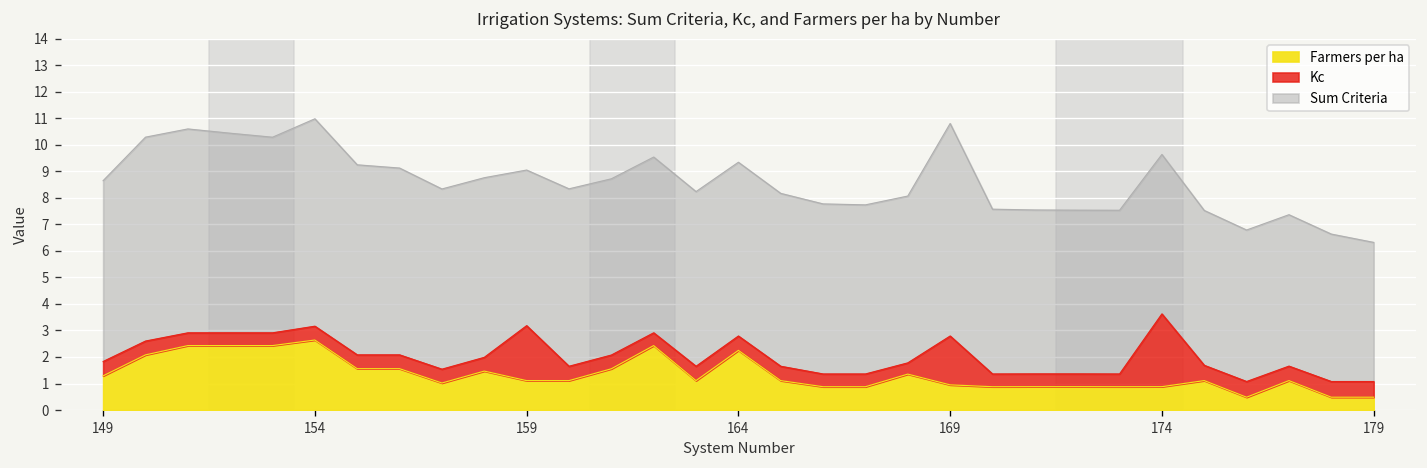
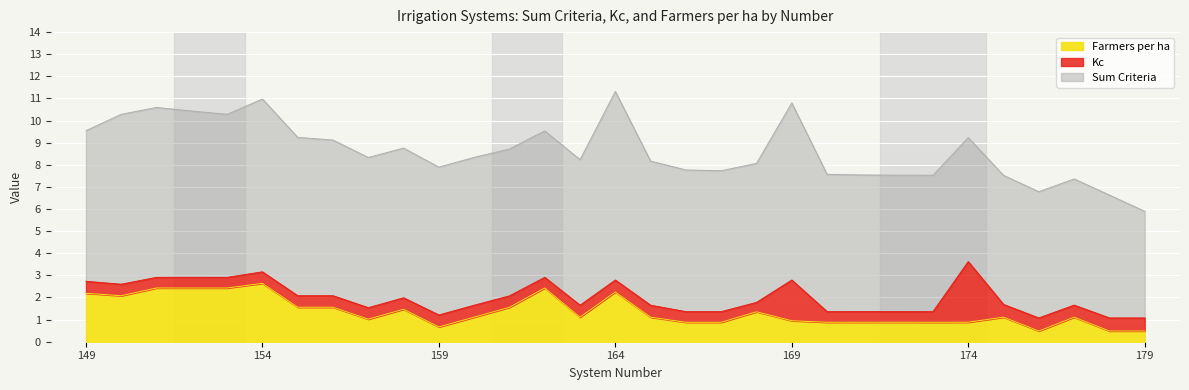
  {
    "Farmers per ha": {
-     "149": 1.3,
+     "149": 2.2,
      "154": 2.6,
-     "159": 1.1,
+     "159": 0.7,
      "164": 2.3,
      "169": 1.0,
      "174": 0.9,
      "179": 0.5
    },
    "Kc": {
      "149": 0.5,
      "154": 0.5,
-     "159": 2.1,
+     "159": 0.5,
      "164": 0.5,
      "169": 1.8,
      "174": 2.7,
      "179": 0.6
    },
    "Sum Criteria": {
      "149": 6.8,
      "154": 7.8,
-     "159": 5.9,
-     "164": 6.5,
+     "159": 6.7,
+     "164": 8.5,
      "169": 8.0,
-     "174": 6.0,
-     "179": 5.2
+     "174": 5.6,
+     "179": 4.8
    }
  }
